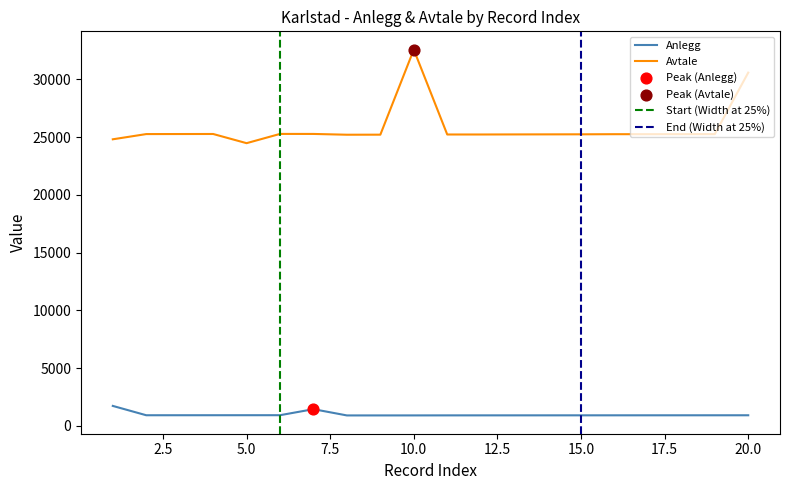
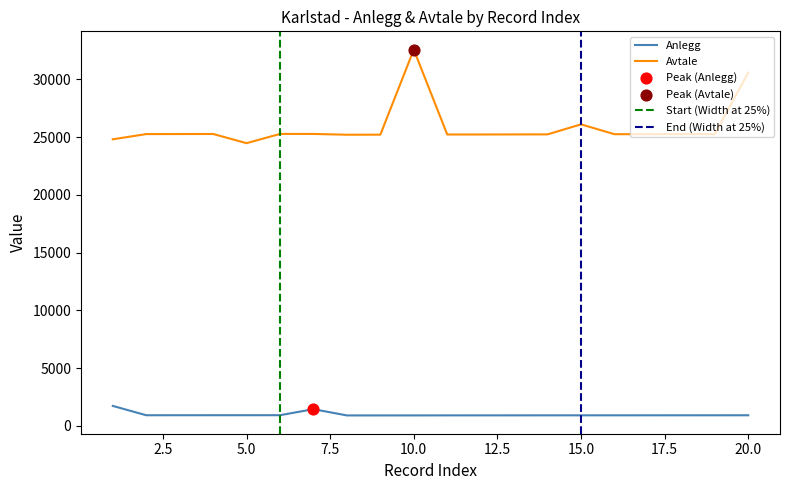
  {
    "Anlegg": {
      "5.0": 900,
      "10.0": 900,
      "15.0": 900,
      "20.0": 900
    },
    "Avtale": {
      "5.0": 24500,
-     "15.0": 25200
+     "15.0": 26100
    }
  }
